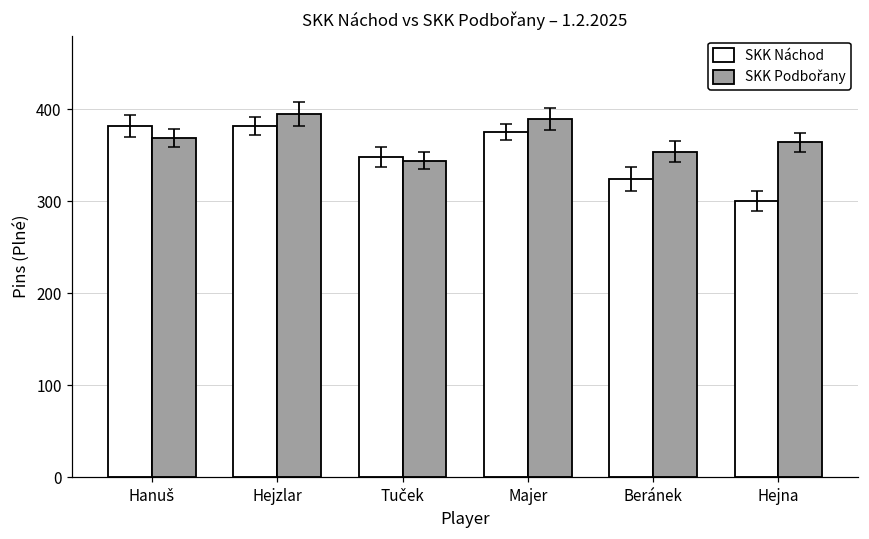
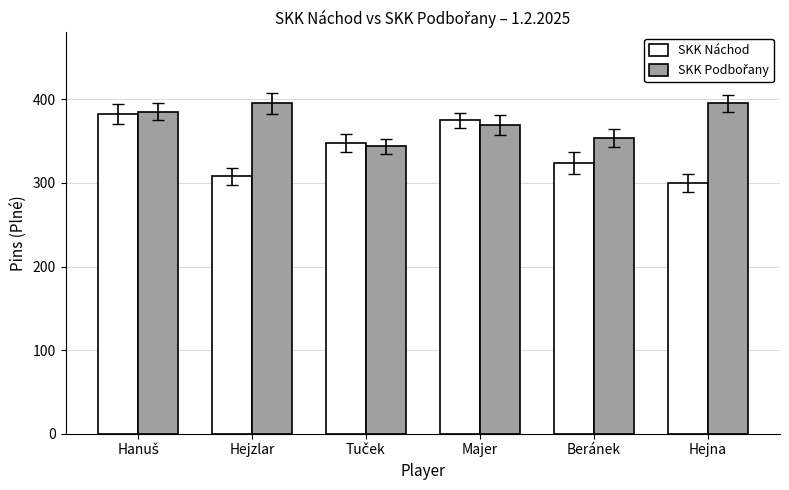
  {
    "SKK Náchod": {
      "Hanuš": 380,
-     "Hejzlar": 380,
+     "Hejzlar": 310,
      "Tuček": 350,
      "Majer": 380,
      "Beránek": 320,
      "Hejna": 300
    },
    "SKK Podbořany": {
-     "Hanuš": 370,
+     "Hanuš": 390,
      "Hejzlar": 400,
      "Tuček": 340,
-     "Majer": 390,
+     "Majer": 370,
      "Beránek": 350,
-     "Hejna": 360
+     "Hejna": 400
    }
  }
